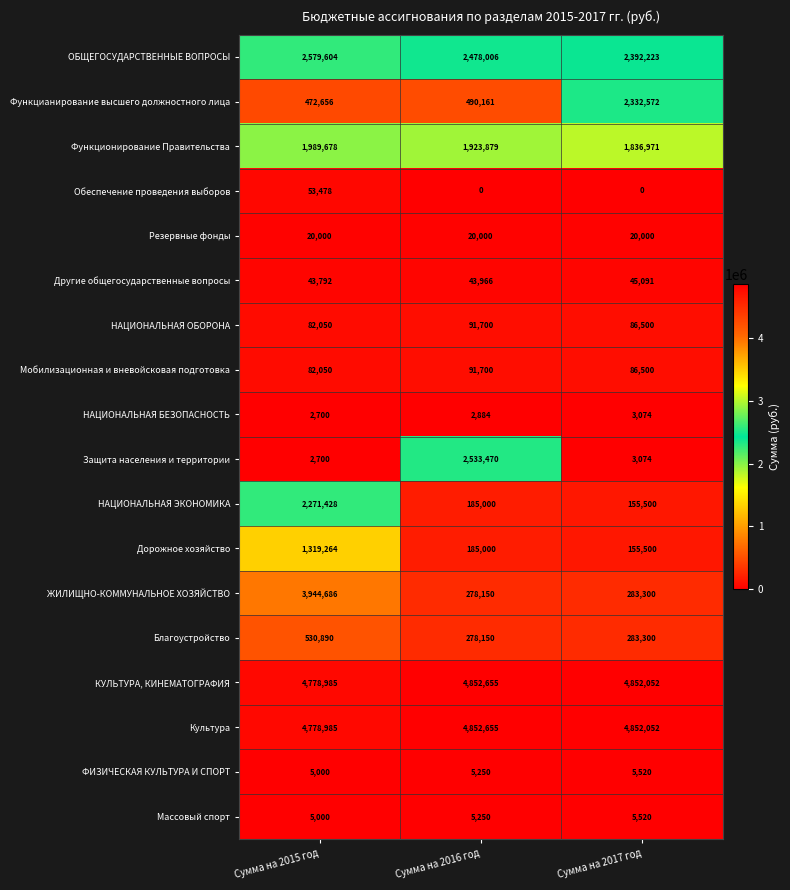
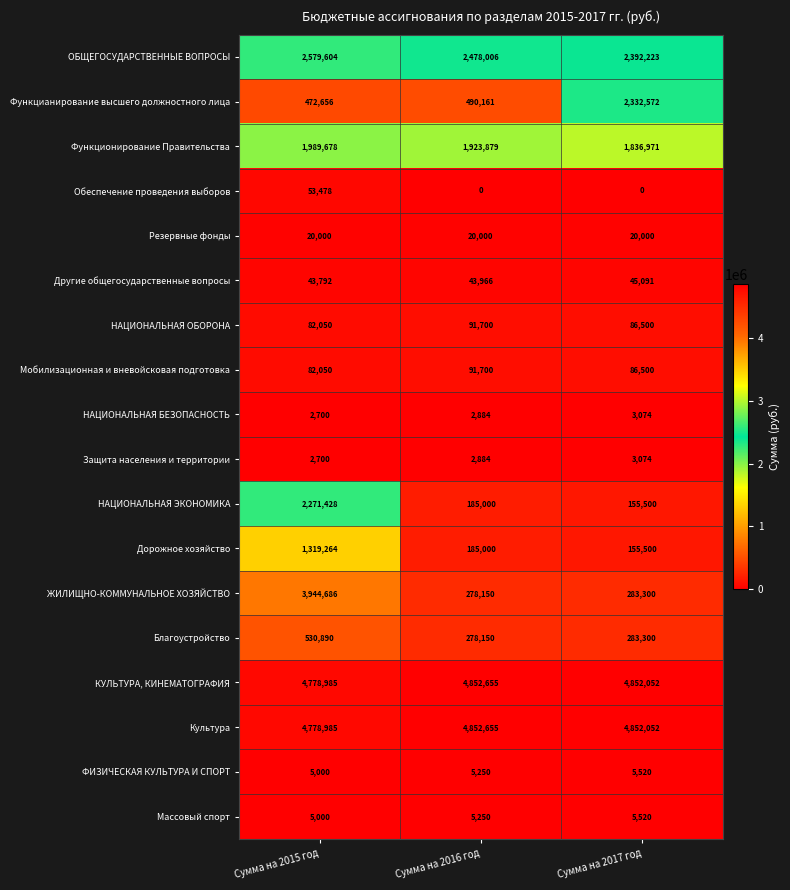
  {
    "ОБЩЕГОСУДАРСТВЕННЫЕ ВОПРОСЫ": {
      "Сумма на 2015 год": "2,579,604",
      "Сумма на 2016 год": "2,478,006",
      "Сумма на 2017 год": "2,392,223"
    },
    "Функцианирование высшего должностного лица": {
      "Сумма на 2015 год": "472,656",
      "Сумма на 2016 год": "490,161",
      "Сумма на 2017 год": "2,332,572"
    },
    "Функционирование Правительства": {
      "Сумма на 2015 год": "1,989,678",
      "Сумма на 2016 год": "1,923,879",
      "Сумма на 2017 год": "1,836,971"
    },
    "Обеспечение проведения выборов": {
      "Сумма на 2015 год": "53,478",
      "Сумма на 2016 год": "0",
      "Сумма на 2017 год": "0"
    },
    "Резервные фонды": {
      "Сумма на 2015 год": "20,000",
      "Сумма на 2016 год": "20,000",
      "Сумма на 2017 год": "20,000"
    },
    "Другие общегосударственные вопросы": {
      "Сумма на 2015 год": "43,792",
      "Сумма на 2016 год": "43,966",
      "Сумма на 2017 год": "45,091"
    },
    "НАЦИОНАЛЬНАЯ ОБОРОНА": {
      "Сумма на 2015 год": "82,050",
      "Сумма на 2016 год": "91,700",
      "Сумма на 2017 год": "86,500"
    },
    "Мобилизационная и вневойсковая подготовка": {
      "Сумма на 2015 год": "82,050",
      "Сумма на 2016 год": "91,700",
      "Сумма на 2017 год": "86,500"
    },
    "НАЦИОНАЛЬНАЯ БЕЗОПАСНОСТЬ": {
      "Сумма на 2015 год": "2,700",
      "Сумма на 2016 год": "2,884",
      "Сумма на 2017 год": "3,074"
    },
    "Защита населения и территории": {
      "Сумма на 2015 год": "2,700",
-     "Сумма на 2016 год": "2,533,470",
+     "Сумма на 2016 год": "2,884",
      "Сумма на 2017 год": "3,074"
    },
    "НАЦИОНАЛЬНАЯ ЭКОНОМИКА": {
      "Сумма на 2015 год": "2,271,428",
      "Сумма на 2016 год": "185,000",
      "Сумма на 2017 год": "155,500"
    },
    "Дорожное хозяйство": {
      "Сумма на 2015 год": "1,319,264",
      "Сумма на 2016 год": "185,000",
      "Сумма на 2017 год": "155,500"
    },
    "ЖИЛИЩНО-КОММУНАЛЬНОЕ ХОЗЯЙСТВО": {
      "Сумма на 2015 год": "3,944,686",
      "Сумма на 2016 год": "278,150",
      "Сумма на 2017 год": "283,300"
    },
    "Благоустройство": {
      "Сумма на 2015 год": "530,890",
      "Сумма на 2016 год": "278,150",
      "Сумма на 2017 год": "283,300"
    },
    "КУЛЬТУРА, КИНЕМАТОГРАФИЯ": {
      "Сумма на 2015 год": "4,778,985",
      "Сумма на 2016 год": "4,852,655",
      "Сумма на 2017 год": "4,852,052"
    },
    "Культура": {
      "Сумма на 2015 год": "4,778,985",
      "Сумма на 2016 год": "4,852,655",
      "Сумма на 2017 год": "4,852,052"
    },
    "ФИЗИЧЕСКАЯ КУЛЬТУРА И СПОРТ": {
      "Сумма на 2015 год": "5,000",
      "Сумма на 2016 год": "5,250",
      "Сумма на 2017 год": "5,520"
    },
    "Массовый спорт": {
      "Сумма на 2015 год": "5,000",
      "Сумма на 2016 год": "5,250",
      "Сумма на 2017 год": "5,520"
    }
  }
